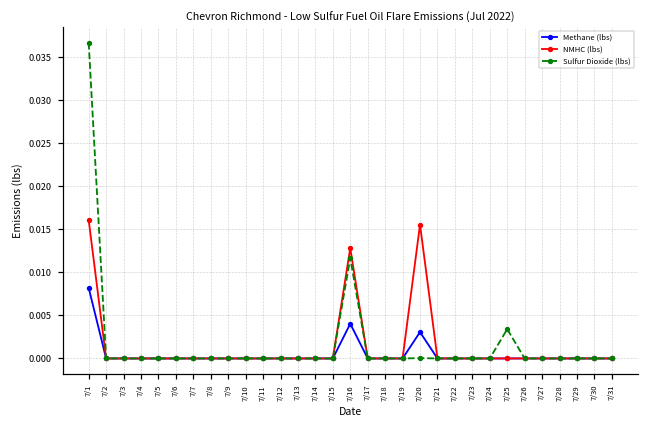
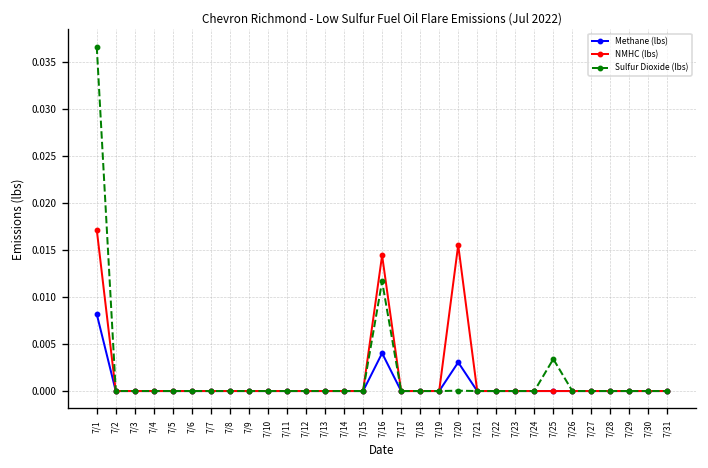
  {
    "Methane (lbs)": {
      "7/1": 0.008,
      "7/16": 0.004,
      "7/20": 0.003
    },
    "NMHC (lbs)": {
-     "7/1": 0.016,
-     "7/16": 0.013,
+     "7/1": 0.017,
+     "7/16": 0.014,
      "7/20": 0.016
    },
    "Sulfur Dioxide (lbs)": {
      "7/1": 0.037,
      "7/16": 0.012,
      "7/20": 0.000,
      "7/25": 0.003
    }
  }
